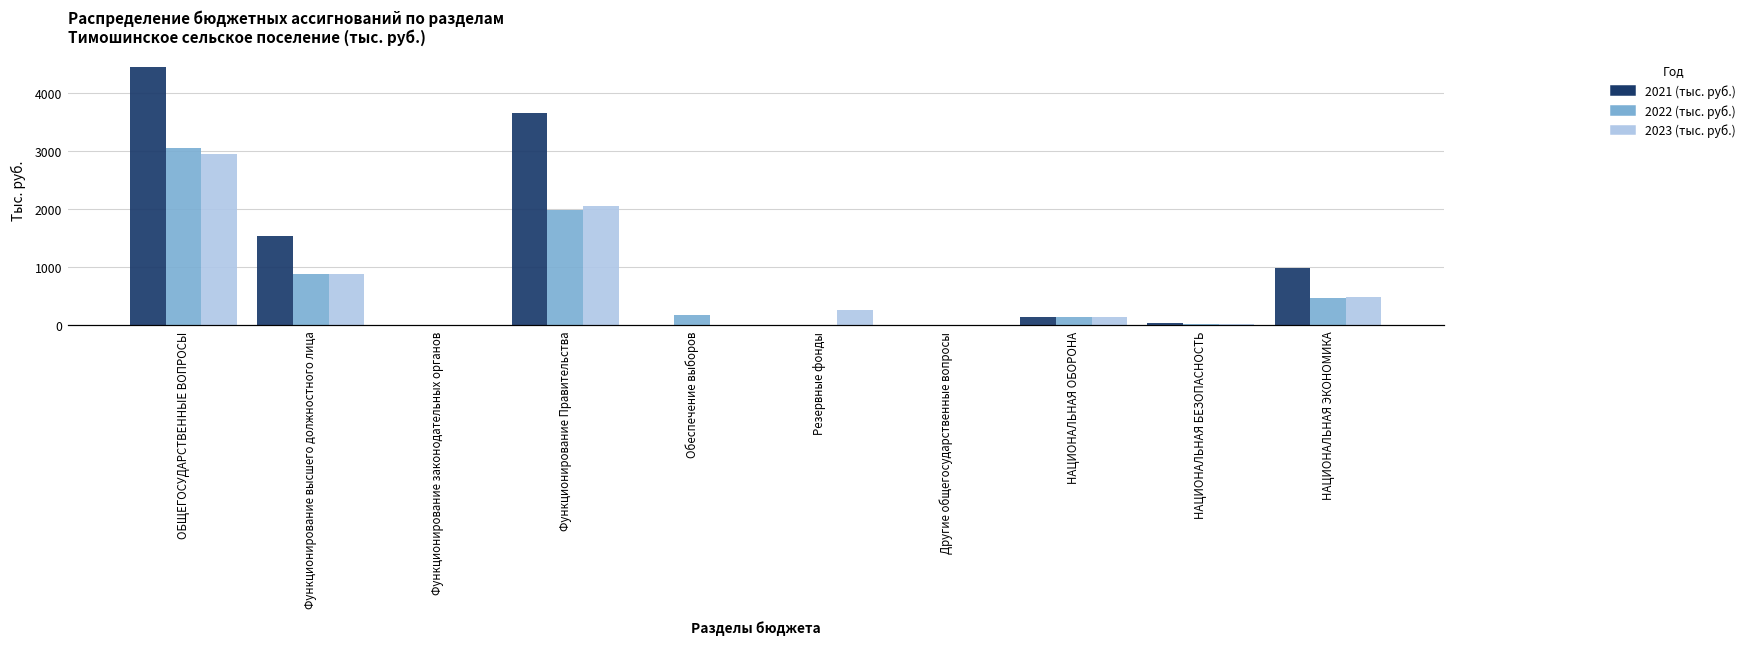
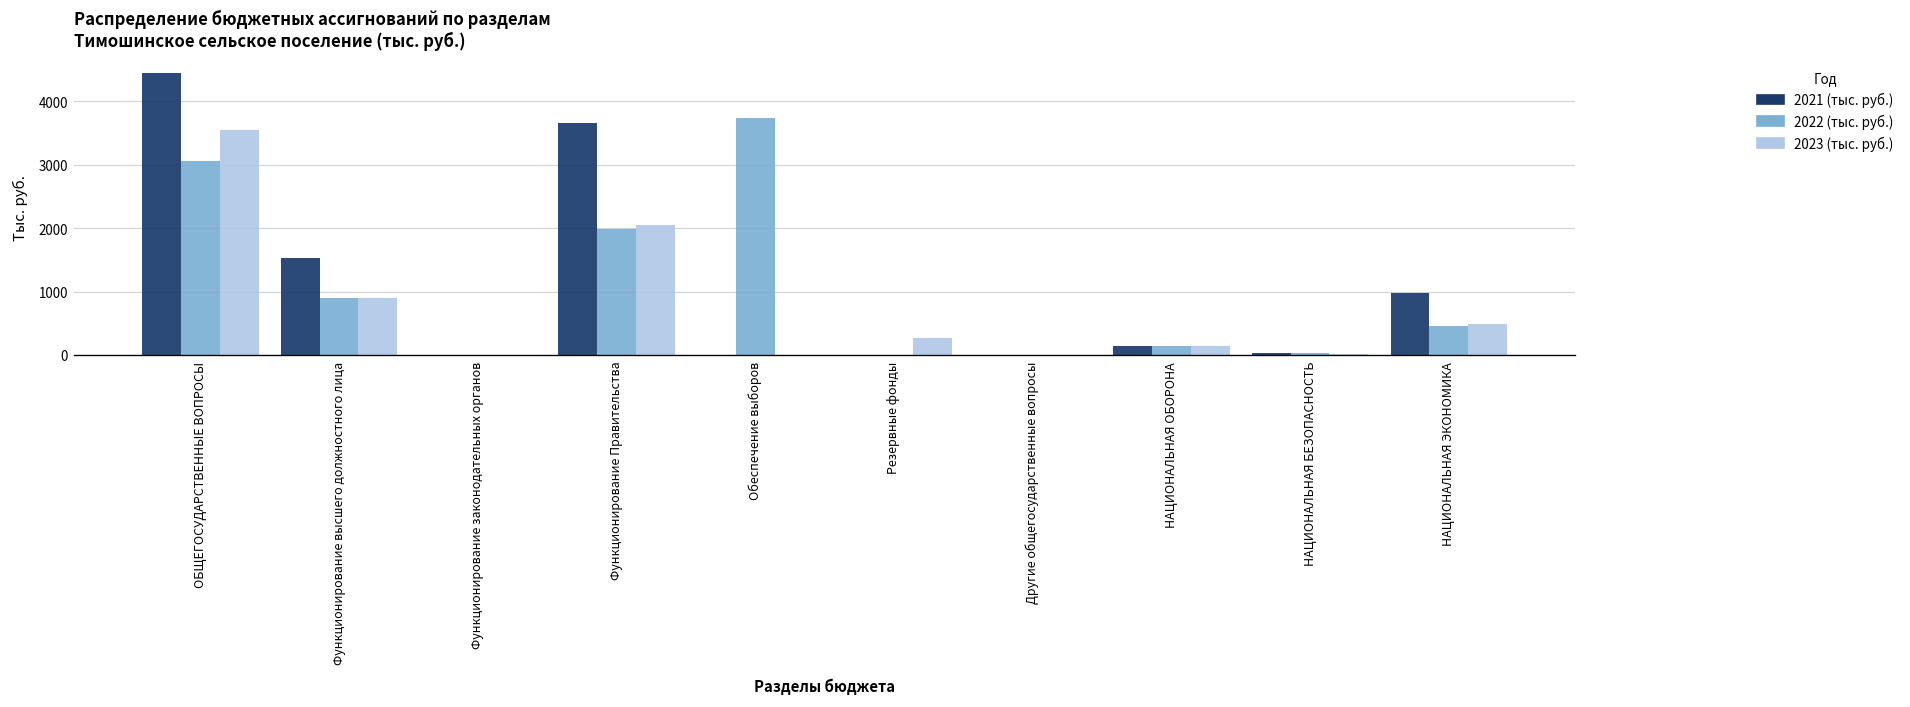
  {
    "2021 (тыс. руб.)": {
      "ОБЩЕГОСУДАРСТВЕННЫЕ ВОПРОСЫ": 4400,
      "Функционирование высшего должностного лица": 1500,
      "Функционирование Правительства": 3700,
      "Обеспечение выборов": 0,
      "НАЦИОНАЛЬНАЯ ОБОРОНА": 100,
      "НАЦИОНАЛЬНАЯ ЭКОНОМИКА": 1000
    },
    "2022 (тыс. руб.)": {
      "ОБЩЕГОСУДАРСТВЕННЫЕ ВОПРОСЫ": 3100,
      "Функционирование высшего должностного лица": 900,
      "Функционирование Правительства": 2000,
-     "Обеспечение выборов": 200,
+     "Обеспечение выборов": 3700,
      "НАЦИОНАЛЬНАЯ ОБОРОНА": 100,
      "НАЦИОНАЛЬНАЯ ЭКОНОМИКА": 500
    },
    "2023 (тыс. руб.)": {
-     "ОБЩЕГОСУДАРСТВЕННЫЕ ВОПРОСЫ": 2900,
+     "ОБЩЕГОСУДАРСТВЕННЫЕ ВОПРОСЫ": 3500,
      "Функционирование высшего должностного лица": 900,
      "Функционирование Правительства": 2100,
      "Обеспечение выборов": 0,
      "Резервные фонды": 300,
      "НАЦИОНАЛЬНАЯ ОБОРОНА": 100,
      "НАЦИОНАЛЬНАЯ ЭКОНОМИКА": 500
    }
  }
